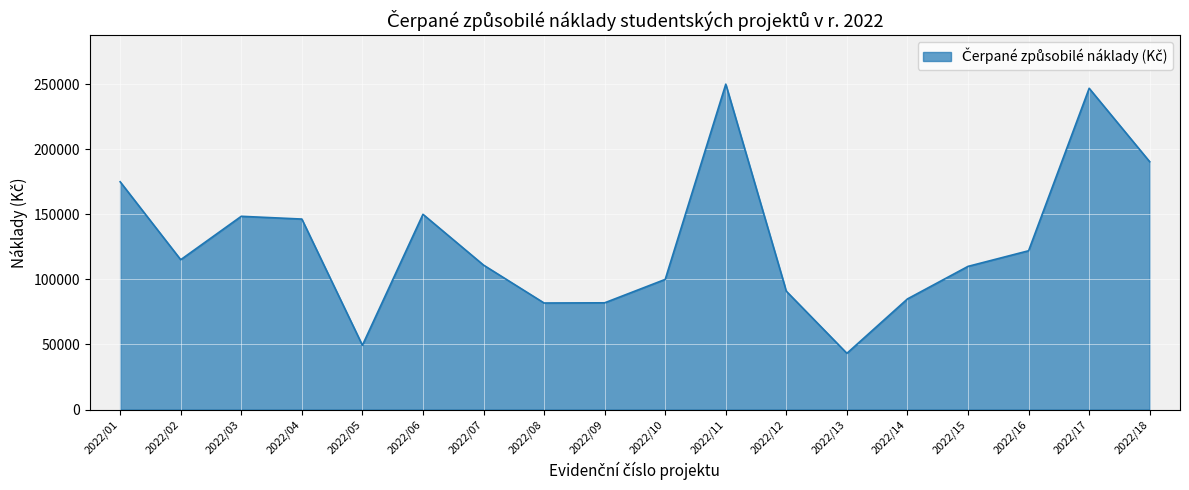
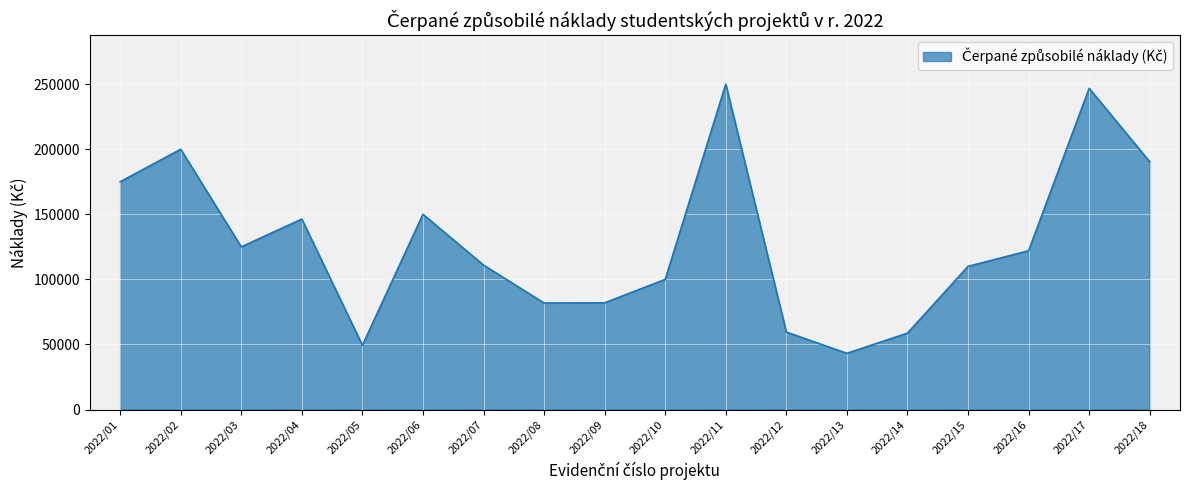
  {
    "2022/01": 175000,
-   "2022/02": 115000,
-   "2022/03": 148000,
+   "2022/02": 200000,
+   "2022/03": 125000,
    "2022/04": 146000,
    "2022/05": 49000,
    "2022/06": 150000,
    "2022/07": 111000,
    "2022/08": 82000,
    "2022/09": 82000,
    "2022/10": 100000,
    "2022/11": 250000,
-   "2022/12": 91000,
+   "2022/12": 60000,
    "2022/13": 43000,
-   "2022/14": 85000,
+   "2022/14": 59000,
    "2022/15": 110000,
    "2022/16": 122000,
    "2022/17": 247000,
    "2022/18": 190000
  }
